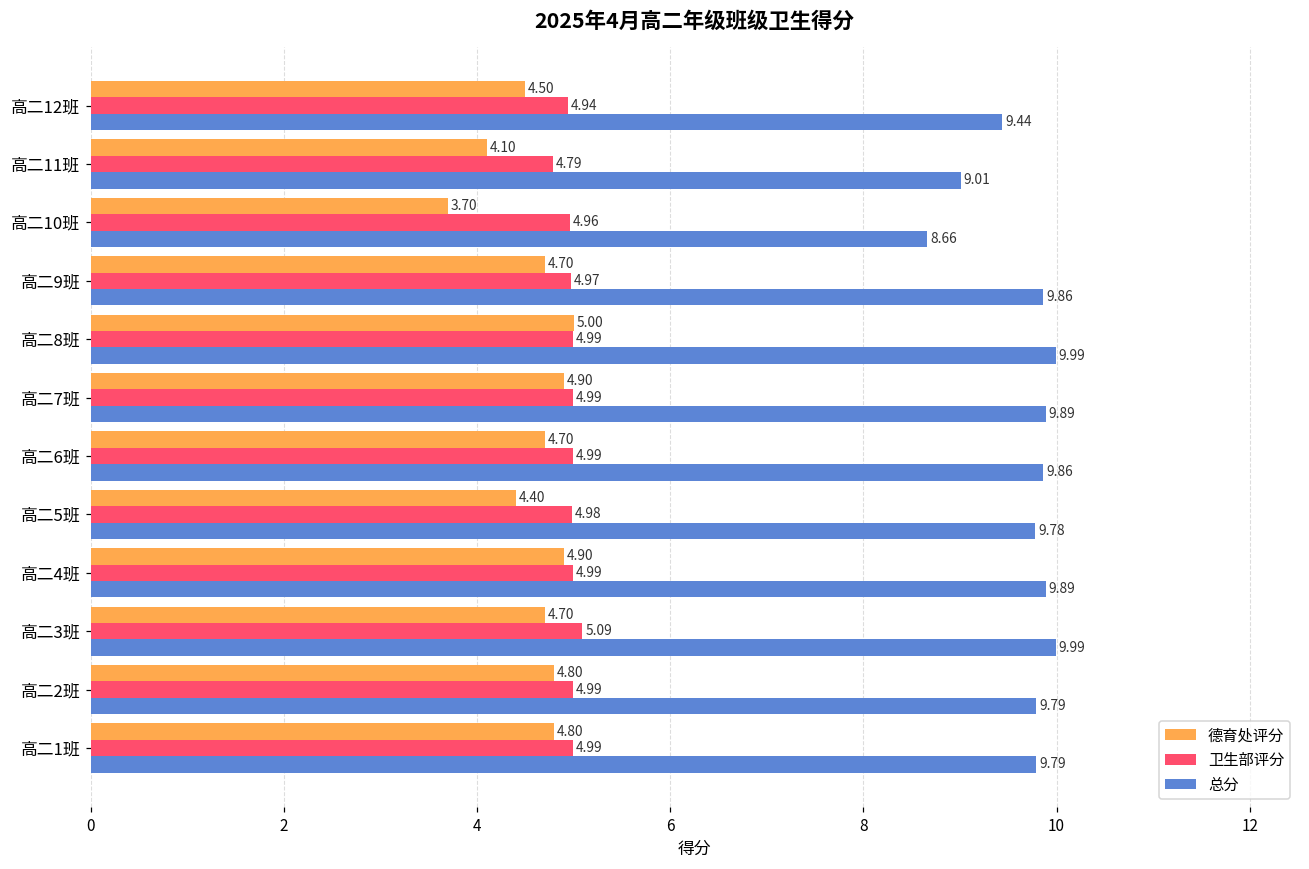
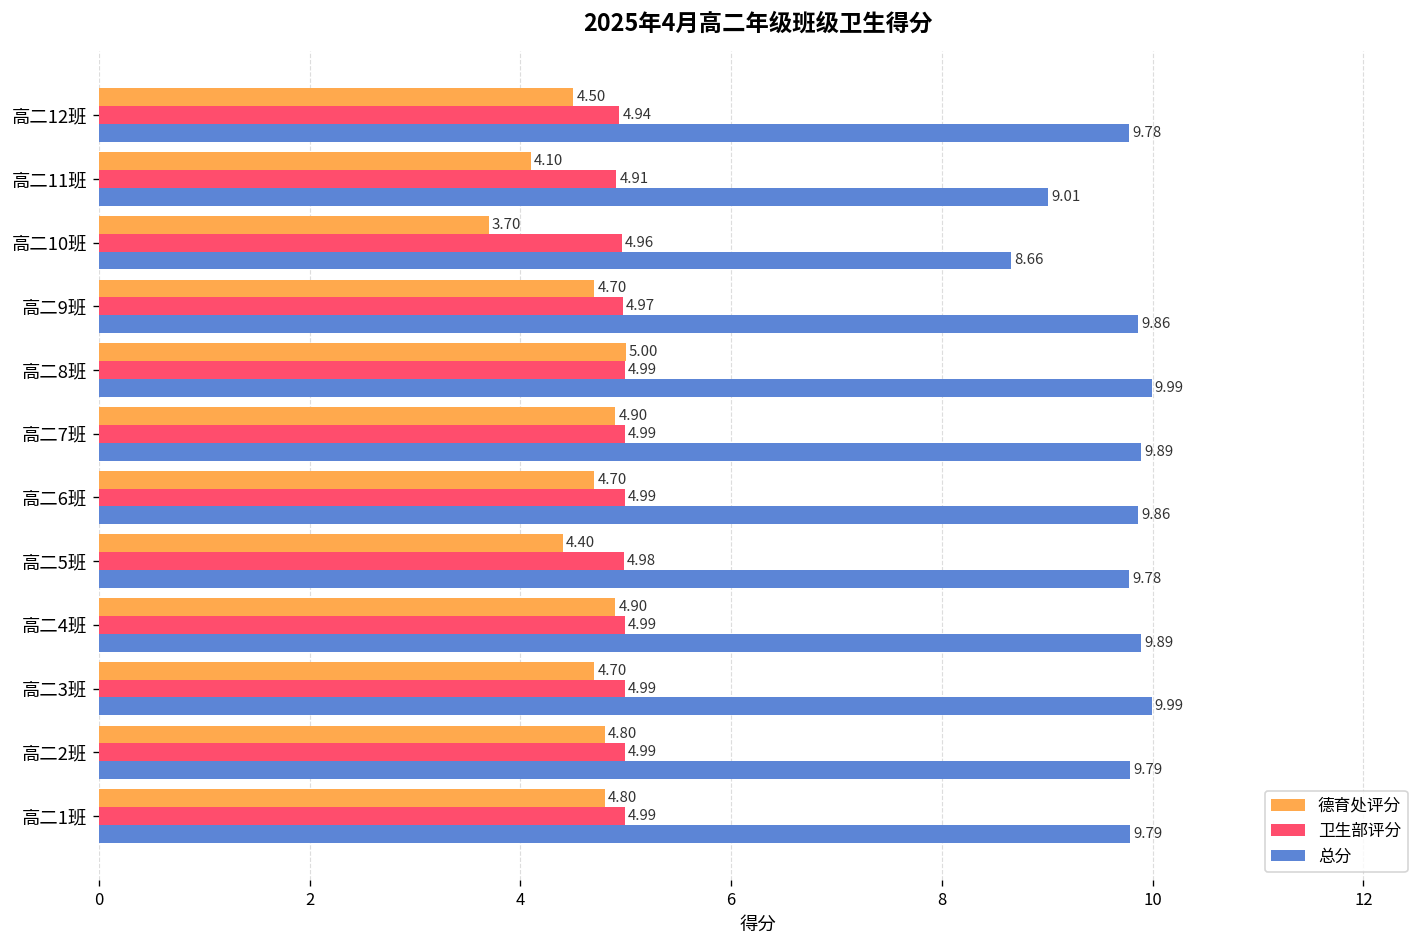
  {
    "德育处评分": {
      "高二12班": 4.50,
      "高二11班": 4.10,
      "高二10班": 3.70,
      "高二9班": 4.70,
      "高二8班": 5.00,
      "高二7班": 4.90,
      "高二6班": 4.70,
      "高二5班": 4.40,
      "高二4班": 4.90,
      "高二3班": 4.70,
      "高二2班": 4.80,
      "高二1班": 4.80
    },
    "卫生部评分": {
      "高二12班": 4.94,
-     "高二11班": 4.79,
+     "高二11班": 4.91,
      "高二10班": 4.96,
      "高二9班": 4.97,
      "高二8班": 4.99,
      "高二7班": 4.99,
      "高二6班": 4.99,
      "高二5班": 4.98,
      "高二4班": 4.99,
-     "高二3班": 5.09,
+     "高二3班": 4.99,
      "高二2班": 4.99,
      "高二1班": 4.99
    },
    "总分": {
-     "高二12班": 9.44,
+     "高二12班": 9.78,
      "高二11班": 9.01,
      "高二10班": 8.66,
      "高二9班": 9.86,
      "高二8班": 9.99,
      "高二7班": 9.89,
      "高二6班": 9.86,
      "高二5班": 9.78,
      "高二4班": 9.89,
      "高二3班": 9.99,
      "高二2班": 9.79,
      "高二1班": 9.79
    }
  }
